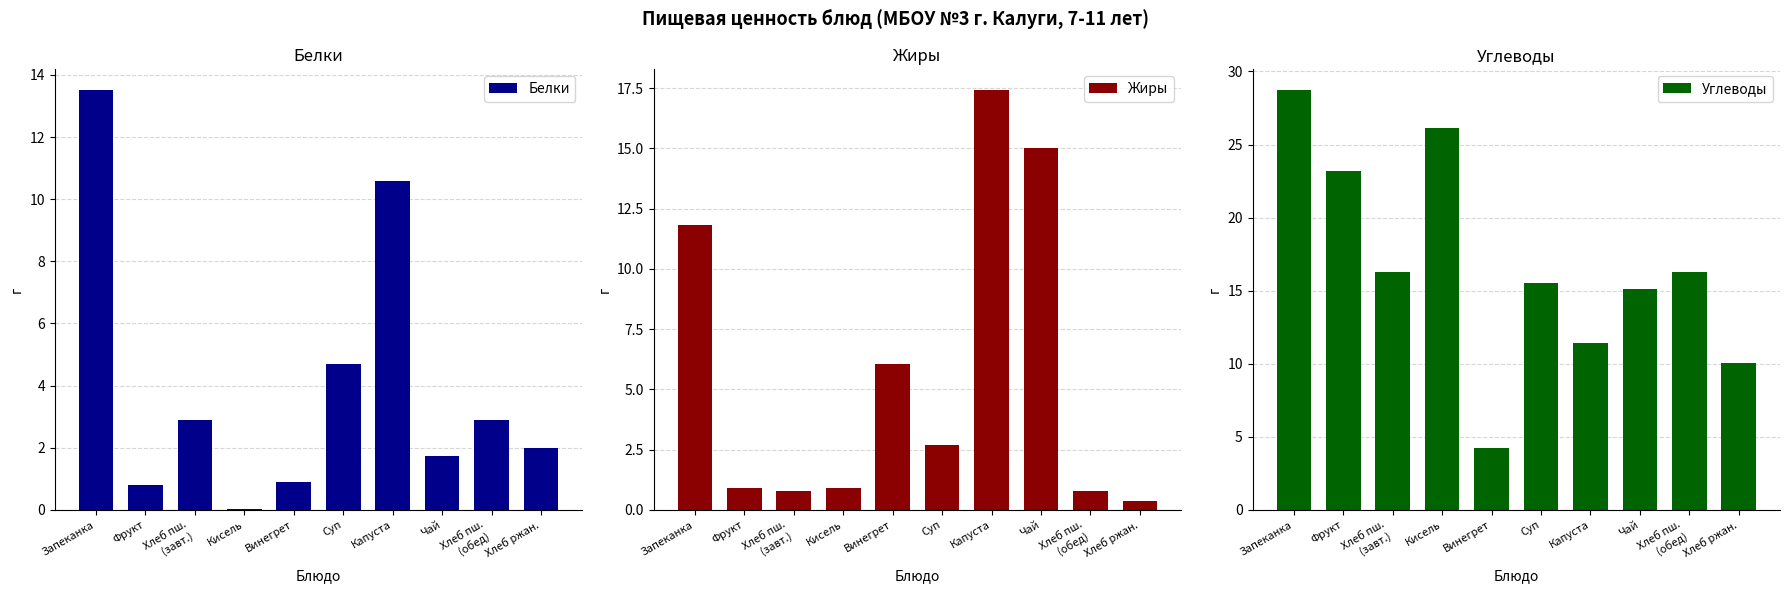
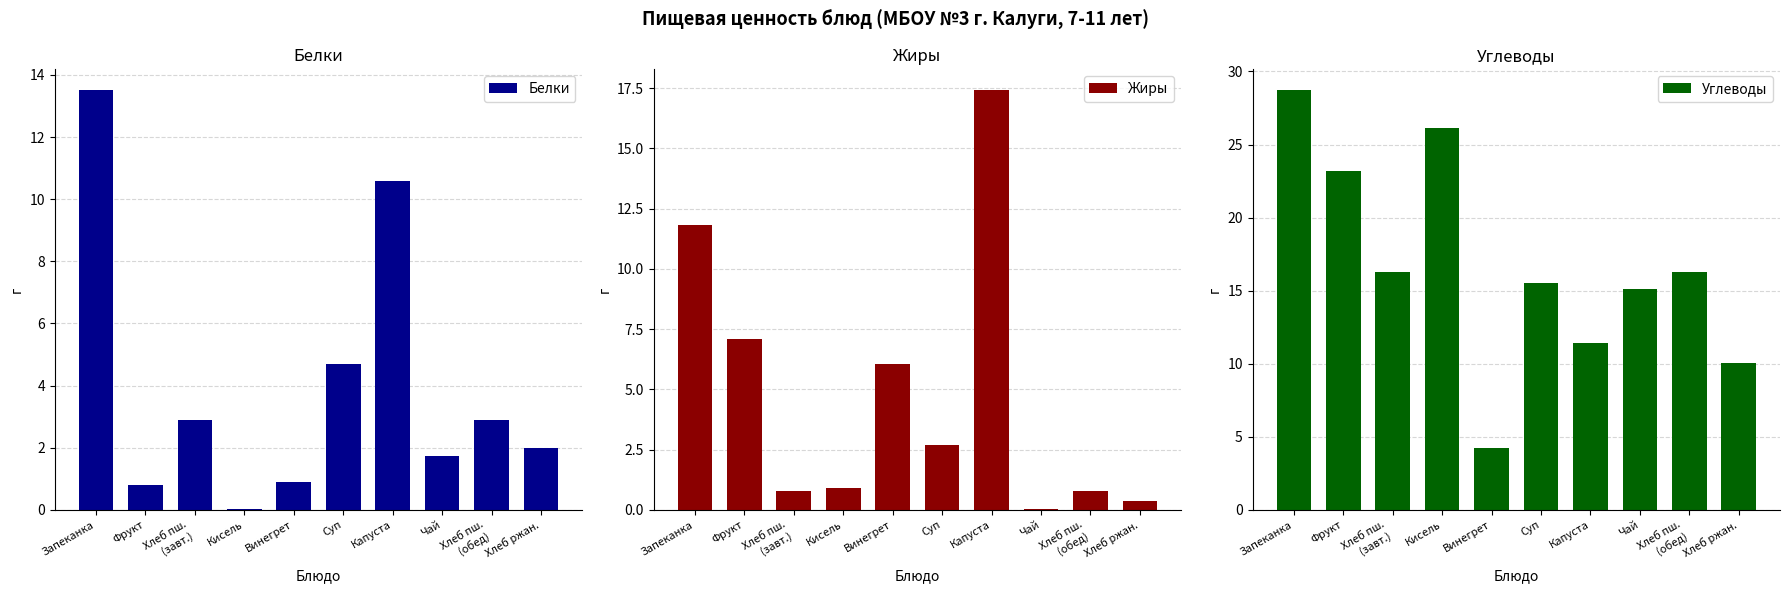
  {
    "Белки": {
      "Запеканка": 13.5,
      "Фрукт": 0.8,
      "Хлеб пш. (завт.)": 2.9,
      "Винегрет": 0.9,
      "Суп": 4.7,
      "Капуста": 10.6,
      "Чай": 1.7,
      "Хлеб пш. (обед)": 2.9,
      "Хлеб ржан.": 2.0
    },
    "Жиры": {
      "Запеканка": 11.8,
-     "Фрукт": 0.9,
+     "Фрукт": 7.1,
      "Хлеб пш. (завт.)": 0.8,
      "Кисель": 0.9,
      "Винегрет": 6.1,
      "Суп": 2.7,
      "Капуста": 17.4,
-     "Чай": 15.0,
+     "Чай": 0.1,
      "Хлеб пш. (обед)": 0.8,
      "Хлеб ржан.": 0.4
    },
    "Углеводы": {
      "Запеканка": 28.7,
      "Фрукт": 23.2,
      "Хлеб пш. (завт.)": 16.3,
      "Кисель": 26.2,
      "Винегрет": 4.3,
      "Суп": 15.5,
      "Капуста": 11.4,
      "Чай": 15.1,
      "Хлеб пш. (обед)": 16.3,
      "Хлеб ржан.": 10.0
    }
  }
